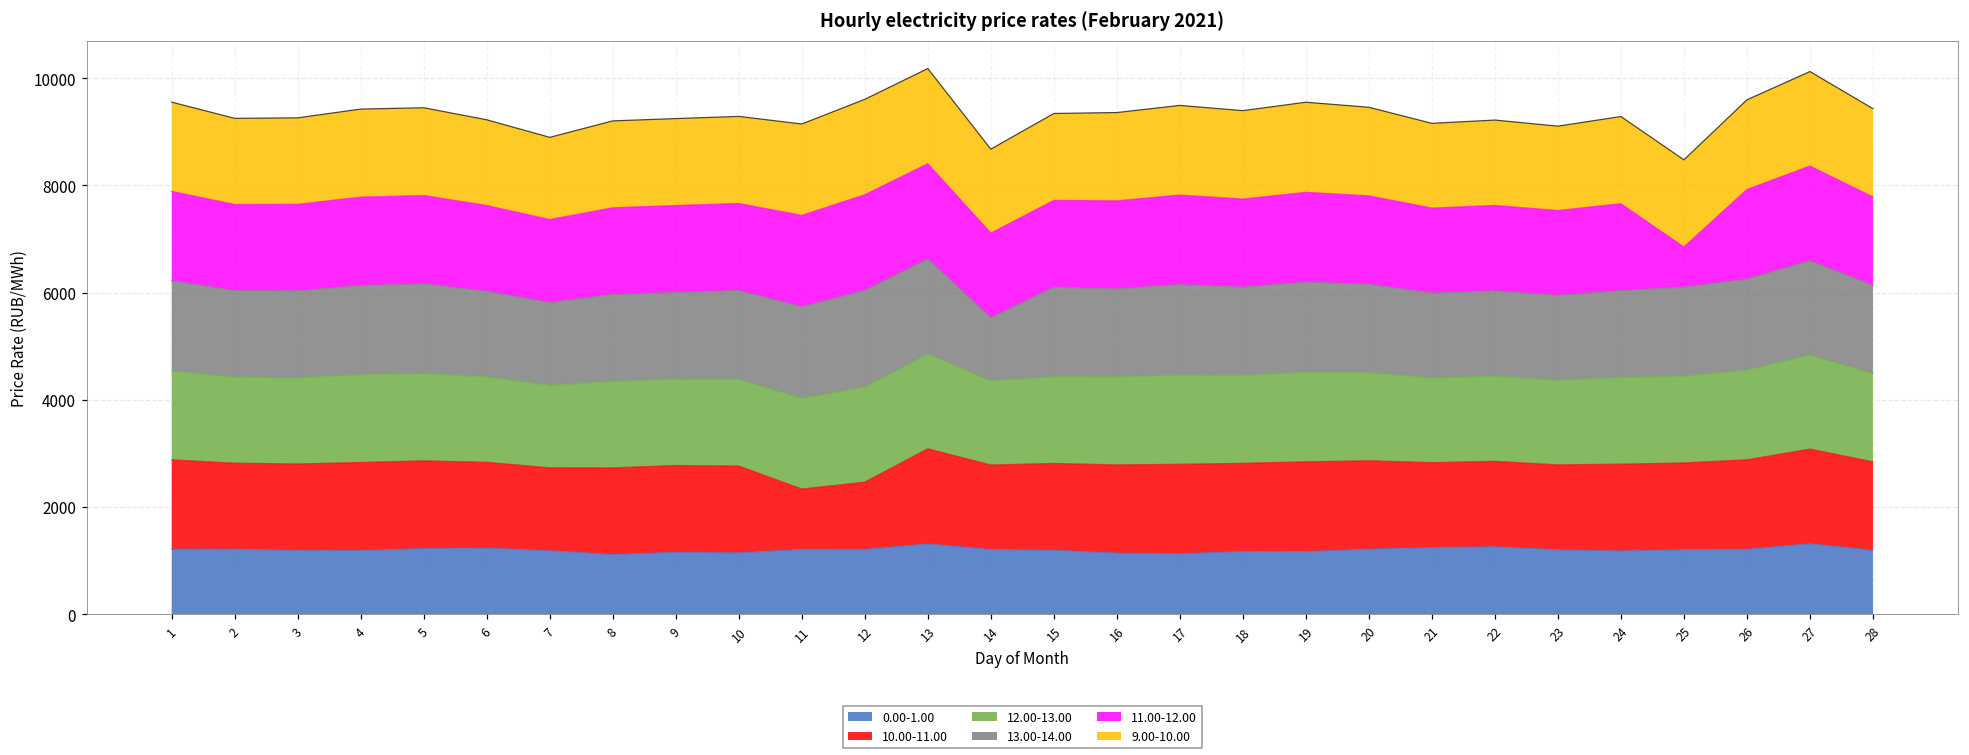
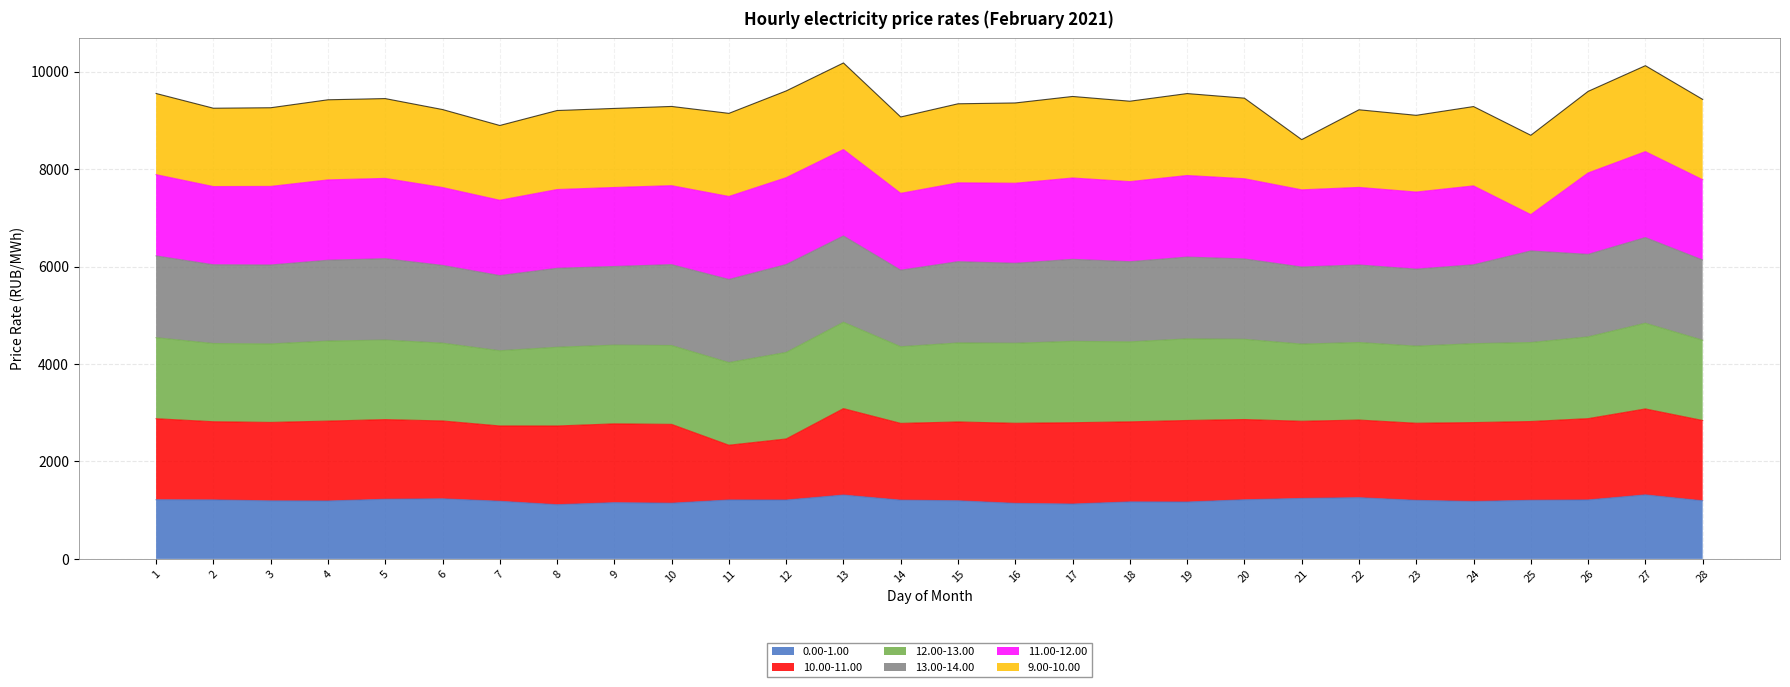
  {
    "0.00-1.00": {
      "1": 1200,
      "2": 1200,
      "3": 1200,
      "4": 1200,
      "5": 1200,
      "6": 1200,
      "7": 1200,
      "8": 1100,
      "9": 1200,
      "10": 1100,
      "11": 1200,
      "12": 1200,
      "13": 1300,
      "14": 1200,
      "15": 1200,
      "16": 1100,
      "17": 1100,
      "18": 1200,
      "19": 1200,
      "20": 1200,
      "21": 1200,
      "22": 1300,
      "23": 1200,
      "24": 1200,
      "25": 1200,
      "26": 1200,
      "27": 1300,
      "28": 1200
    },
    "10.00-11.00": {
      "1": 1700,
      "2": 1600,
      "3": 1600,
      "4": 1600,
      "5": 1600,
      "6": 1600,
      "7": 1500,
      "8": 1600,
      "9": 1600,
      "10": 1600,
      "11": 1100,
      "12": 1300,
      "13": 1800,
      "14": 1600,
      "15": 1600,
      "16": 1600,
      "17": 1700,
      "18": 1600,
      "19": 1700,
      "20": 1600,
      "21": 1600,
      "22": 1600,
      "23": 1600,
      "24": 1600,
      "25": 1600,
      "26": 1700,
      "27": 1800,
      "28": 1600
    },
    "12.00-13.00": {
      "1": 1700,
      "2": 1600,
      "3": 1600,
      "4": 1600,
      "5": 1600,
      "6": 1600,
      "7": 1500,
      "8": 1600,
      "9": 1600,
      "10": 1600,
      "11": 1700,
      "12": 1800,
      "13": 1800,
      "14": 1600,
      "15": 1600,
      "16": 1600,
      "17": 1700,
      "18": 1600,
      "19": 1700,
      "20": 1600,
      "21": 1600,
      "22": 1600,
      "23": 1600,
      "24": 1600,
      "25": 1600,
      "26": 1700,
      "27": 1800,
      "28": 1600
    },
    "13.00-14.00": {
      "1": 1700,
      "2": 1600,
      "3": 1600,
      "4": 1700,
      "5": 1700,
      "6": 1600,
      "7": 1500,
      "8": 1600,
      "9": 1600,
      "10": 1700,
      "11": 1700,
      "12": 1800,
      "13": 1800,
-     "14": 1200,
+     "14": 1600,
      "15": 1700,
      "16": 1600,
      "17": 1700,
      "18": 1600,
      "19": 1700,
      "20": 1600,
      "21": 1600,
      "22": 1600,
      "23": 1600,
      "24": 1600,
-     "25": 1700,
+     "25": 1900,
      "26": 1700,
      "27": 1800,
      "28": 1600
    },
    "11.00-12.00": {
      "1": 1700,
      "2": 1600,
      "3": 1600,
      "4": 1600,
      "5": 1600,
      "6": 1600,
      "7": 1500,
      "8": 1600,
      "9": 1600,
      "10": 1600,
      "11": 1700,
      "12": 1800,
      "13": 1800,
      "14": 1600,
      "15": 1600,
      "16": 1600,
      "17": 1700,
      "18": 1600,
      "19": 1700,
      "20": 1600,
      "21": 1600,
      "22": 1600,
      "23": 1600,
      "24": 1600,
      "25": 700,
      "26": 1700,
      "27": 1800,
      "28": 1600
    },
    "9.00-10.00": {
      "1": 1700,
      "2": 1600,
      "3": 1600,
      "4": 1600,
      "5": 1600,
      "6": 1600,
      "7": 1500,
      "8": 1600,
      "9": 1600,
      "10": 1600,
      "11": 1700,
      "12": 1800,
      "13": 1800,
      "14": 1600,
      "15": 1600,
      "16": 1600,
      "17": 1700,
      "18": 1700,
      "19": 1700,
      "20": 1700,
-     "21": 1600,
+     "21": 1000,
      "22": 1600,
      "23": 1600,
      "24": 1600,
      "25": 1600,
      "26": 1700,
      "27": 1800,
      "28": 1600
    }
  }
